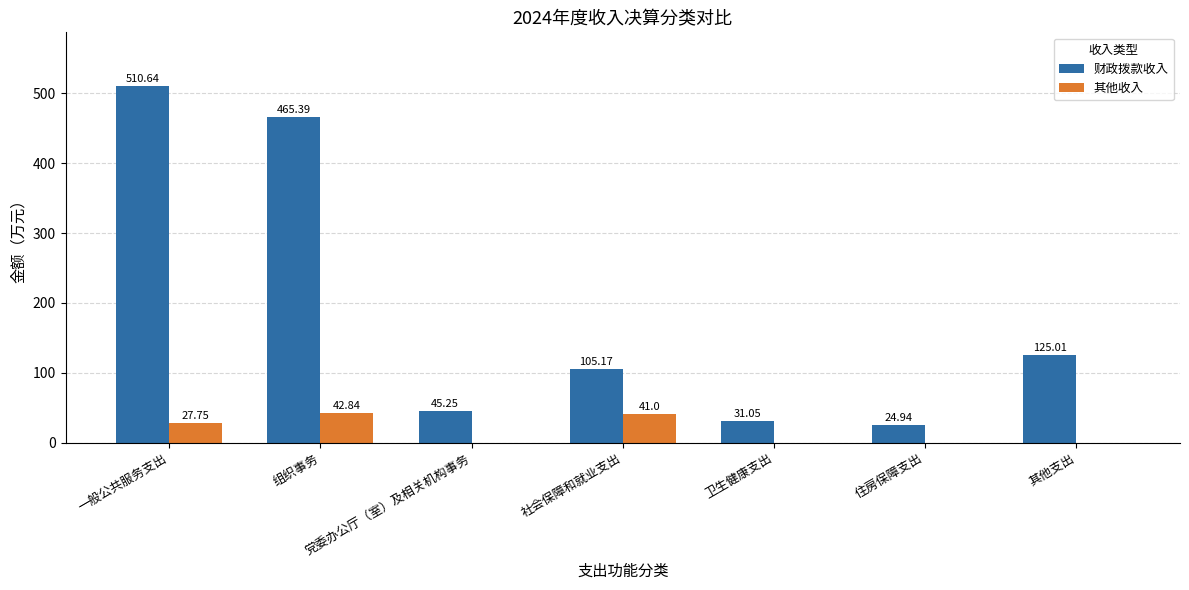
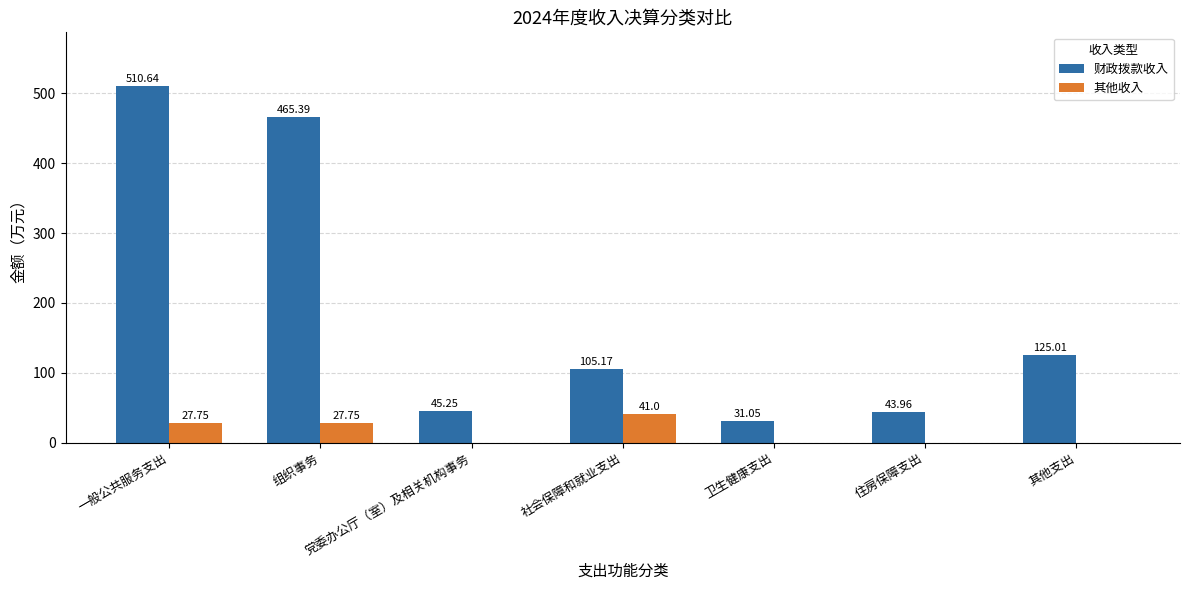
  {
    "财政拨款收入": {
      "一般公共服务支出": 510.64,
      "组织事务": 465.39,
      "党委办公厅（室）及相关机构事务": 45.25,
      "社会保障和就业支出": 105.17,
      "卫生健康支出": 31.05,
-     "住房保障支出": 24.94,
+     "住房保障支出": 43.96,
      "其他支出": 125.01
    },
    "其他收入": {
      "一般公共服务支出": 27.75,
-     "组织事务": 42.84,
+     "组织事务": 27.75,
      "社会保障和就业支出": 41.0
    }
  }
